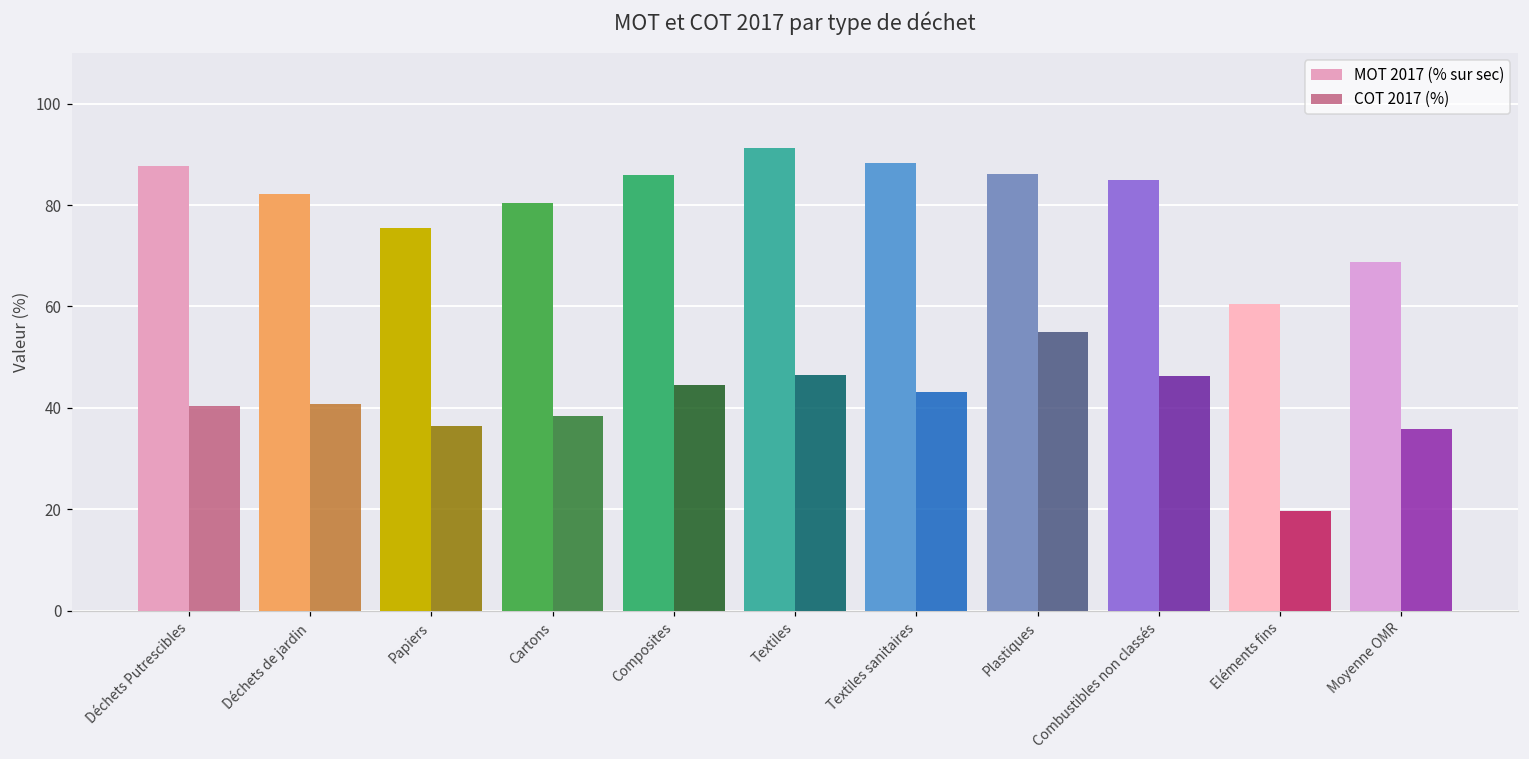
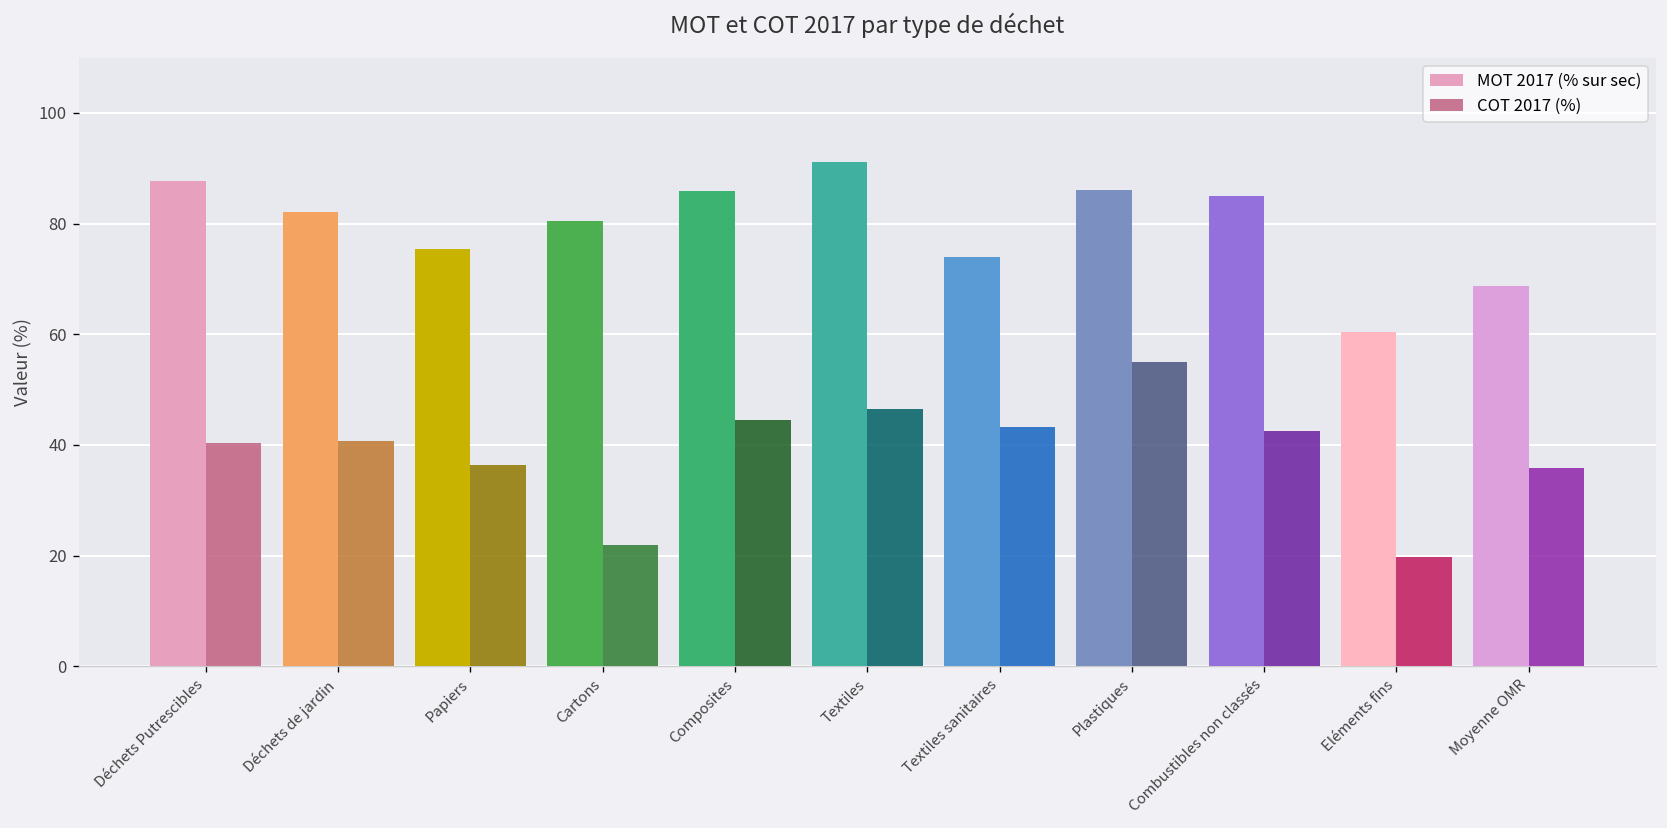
  {
    "MOT 2017 (% sur sec)": {
      "Déchets Putrescibles": 88,
      "Déchets de jardin": 82,
      "Papiers": 75,
      "Cartons": 80,
      "Composites": 86,
      "Textiles": 91,
-     "Textiles sanitaires": 88,
+     "Textiles sanitaires": 74,
      "Plastiques": 86,
      "Combustibles non classés": 85,
      "Eléments fins": 60,
      "Moyenne OMR": 69
    },
    "COT 2017 (%)": {
      "Déchets Putrescibles": 40,
      "Déchets de jardin": 41,
      "Papiers": 36,
-     "Cartons": 38,
+     "Cartons": 22,
      "Composites": 45,
      "Textiles": 47,
      "Textiles sanitaires": 43,
      "Plastiques": 55,
-     "Combustibles non classés": 46,
+     "Combustibles non classés": 42,
      "Eléments fins": 20,
      "Moyenne OMR": 36
    }
  }
